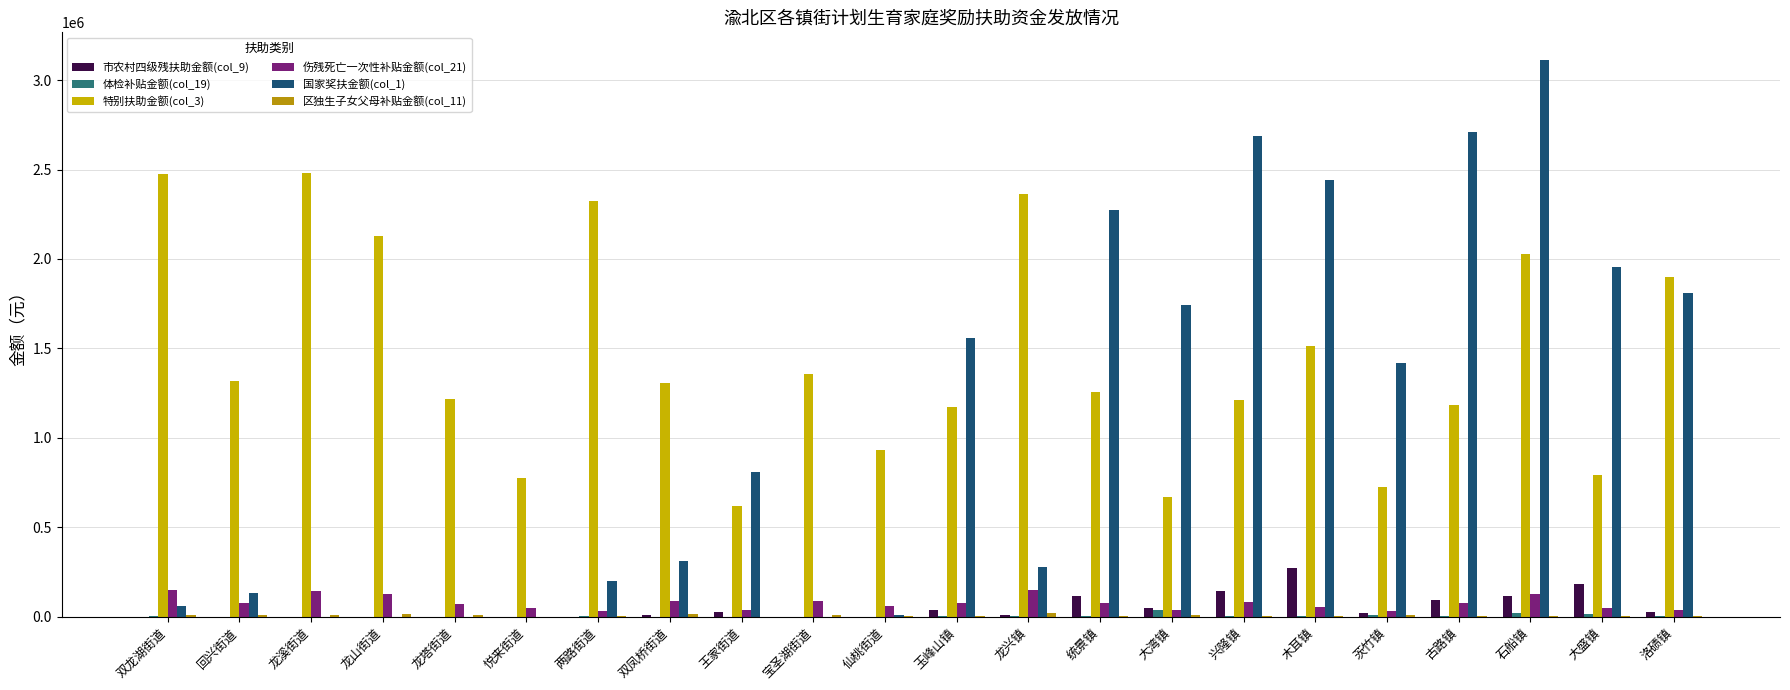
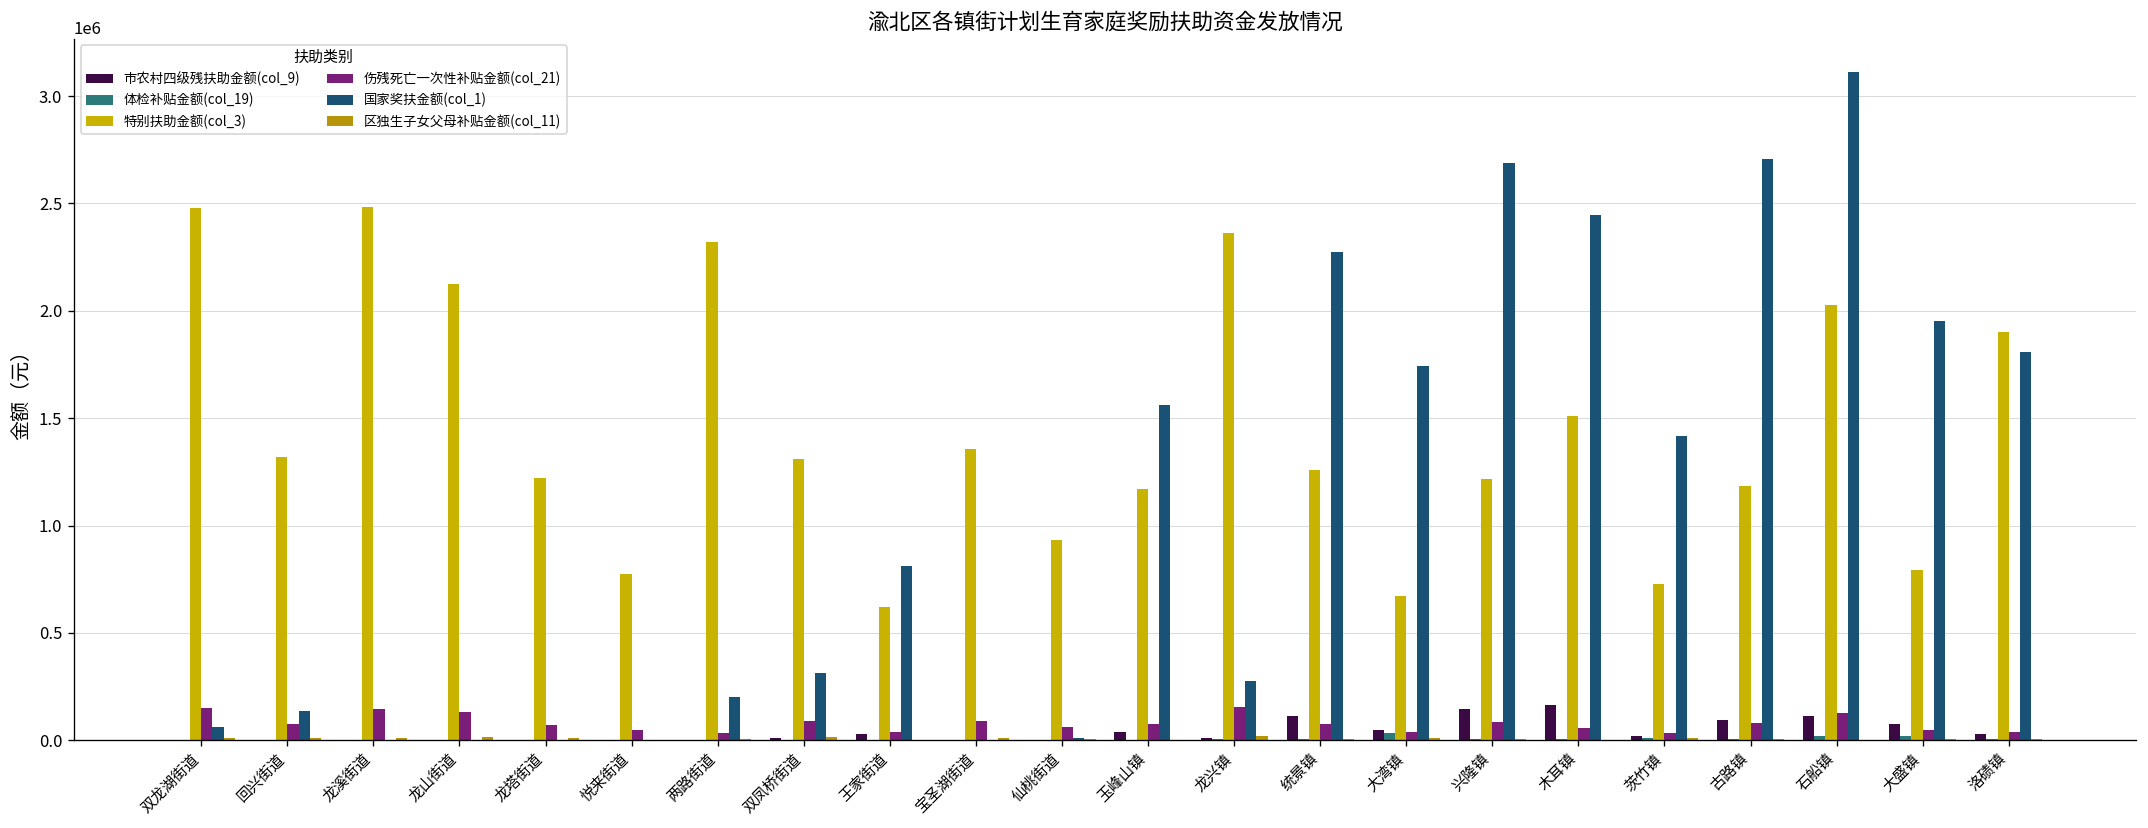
  {
    "市农村四级残扶助金额(col_9)": {
      "双龙湖街道": 0,
      "回兴街道": 0,
      "龙溪街道": 0,
      "龙山街道": 0,
      "龙塔街道": 0,
      "悦来街道": 0,
      "两路街道": 0,
      "王家街道": 30000,
      "宝圣湖街道": 0,
      "仙桃街道": 0,
      "玉峰山镇": 40000,
      "统景镇": 120000,
      "大湾镇": 50000,
      "兴隆镇": 140000,
-     "木耳镇": 280000,
+     "木耳镇": 160000,
      "茨竹镇": 20000,
      "古路镇": 100000,
      "石船镇": 120000,
-     "大盛镇": 180000,
+     "大盛镇": 80000,
      "洛碛镇": 30000
    },
    "伤残死亡一次性补贴金额(col_21)": {
      "双龙湖街道": 150000,
      "回兴街道": 80000,
      "龙溪街道": 140000,
      "龙山街道": 130000,
      "龙塔街道": 70000,
      "悦来街道": 50000,
      "两路街道": 30000,
      "双凤桥街道": 90000,
      "王家街道": 40000,
      "宝圣湖街道": 90000,
      "仙桃街道": 60000,
      "玉峰山镇": 80000,
      "龙兴镇": 150000,
      "统景镇": 80000,
      "大湾镇": 40000,
      "兴隆镇": 80000,
      "木耳镇": 60000,
      "茨竹镇": 30000,
      "古路镇": 80000,
      "石船镇": 130000,
      "大盛镇": 50000,
      "洛碛镇": 40000
    }
  }
